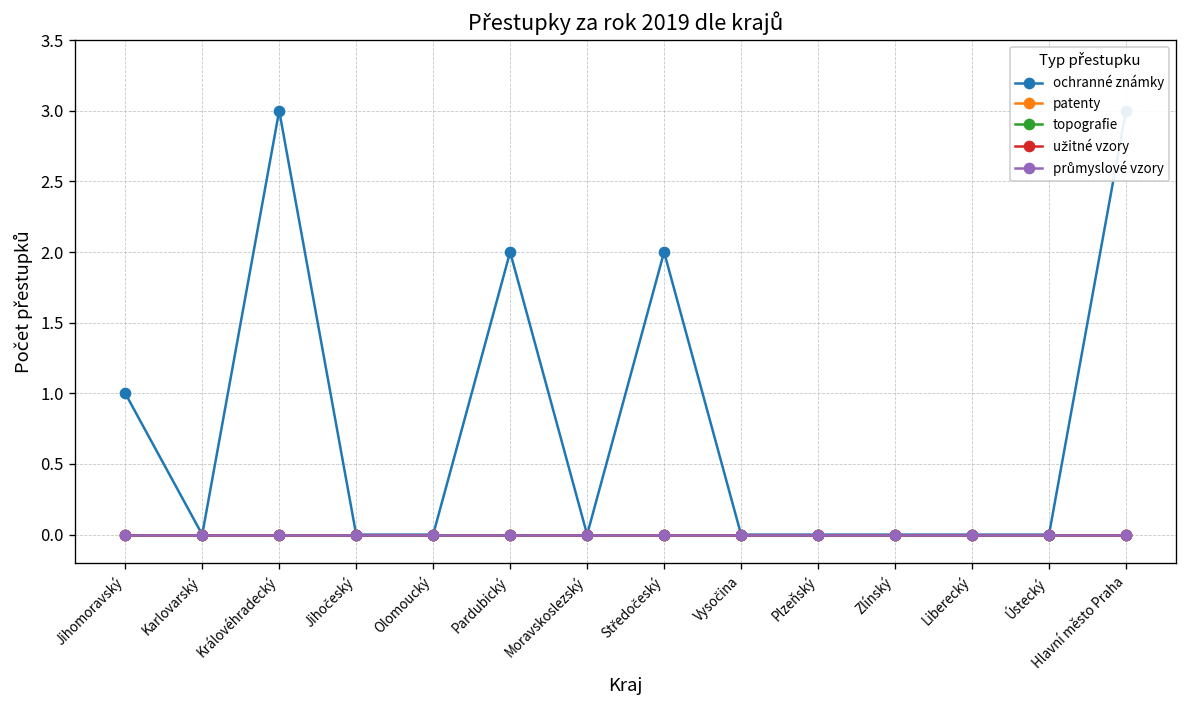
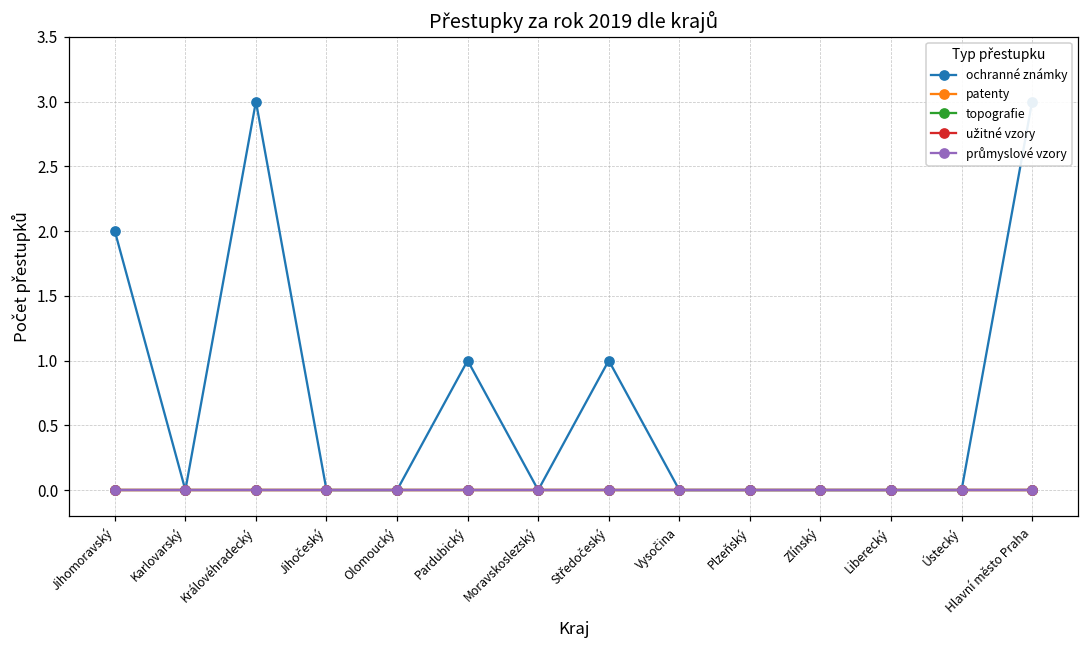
  {
    "ochranné známky": {
-     "Jihomoravský": 1,
+     "Jihomoravský": 2,
      "Královéhradecký": 3,
-     "Pardubický": 2,
-     "Středočeský": 2
+     "Pardubický": 1,
+     "Středočeský": 1
    },
    "průmyslové vzory": {
      "Jihomoravský": 0,
      "Královéhradecký": 0,
      "Pardubický": 0,
      "Středočeský": 0,
      "Hlavní město Praha": 0
    }
  }
